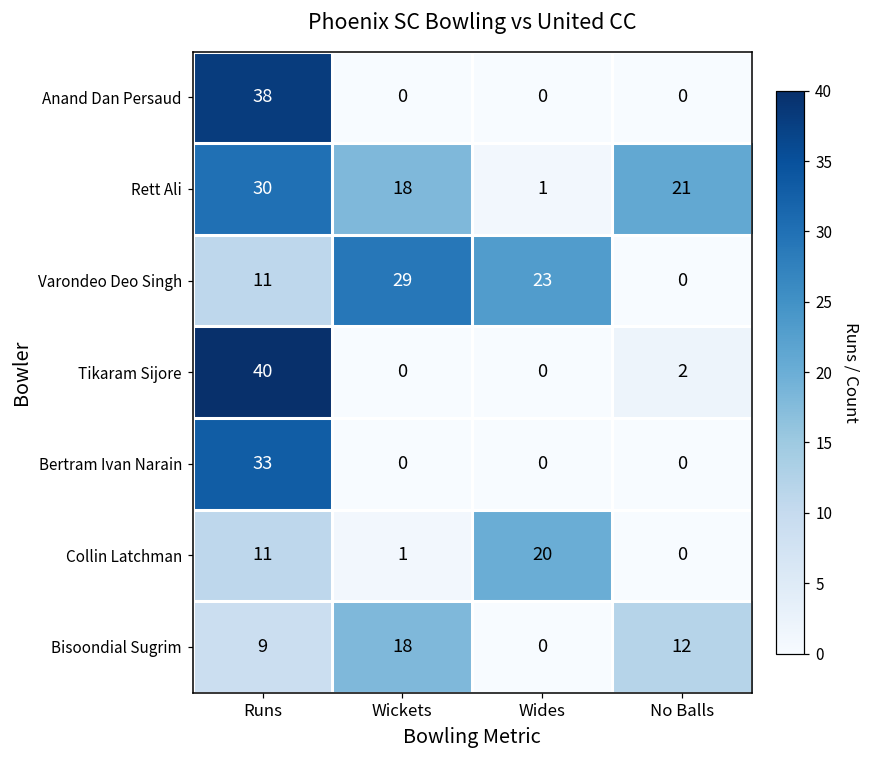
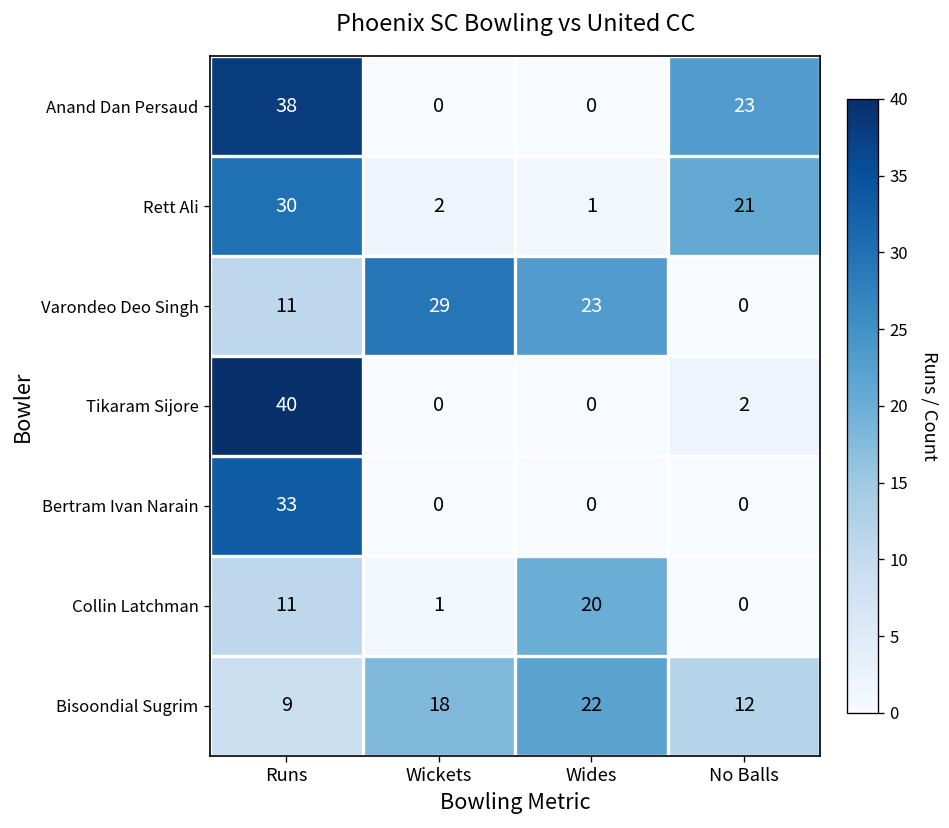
  {
    "Anand Dan Persaud": {
      "Runs": 38,
      "Wickets": 0,
      "Wides": 0,
-     "No Balls": 0
+     "No Balls": 23
    },
    "Rett Ali": {
      "Runs": 30,
-     "Wickets": 18,
+     "Wickets": 2,
      "Wides": 1,
      "No Balls": 21
    },
    "Varondeo Deo Singh": {
      "Runs": 11,
      "Wickets": 29,
      "Wides": 23,
      "No Balls": 0
    },
    "Tikaram Sijore": {
      "Runs": 40,
      "Wickets": 0,
      "Wides": 0,
      "No Balls": 2
    },
    "Bertram Ivan Narain": {
      "Runs": 33,
      "Wickets": 0,
      "Wides": 0,
      "No Balls": 0
    },
    "Collin Latchman": {
      "Runs": 11,
      "Wickets": 1,
      "Wides": 20,
      "No Balls": 0
    },
    "Bisoondial Sugrim": {
      "Runs": 9,
      "Wickets": 18,
-     "Wides": 0,
+     "Wides": 22,
      "No Balls": 12
    }
  }
